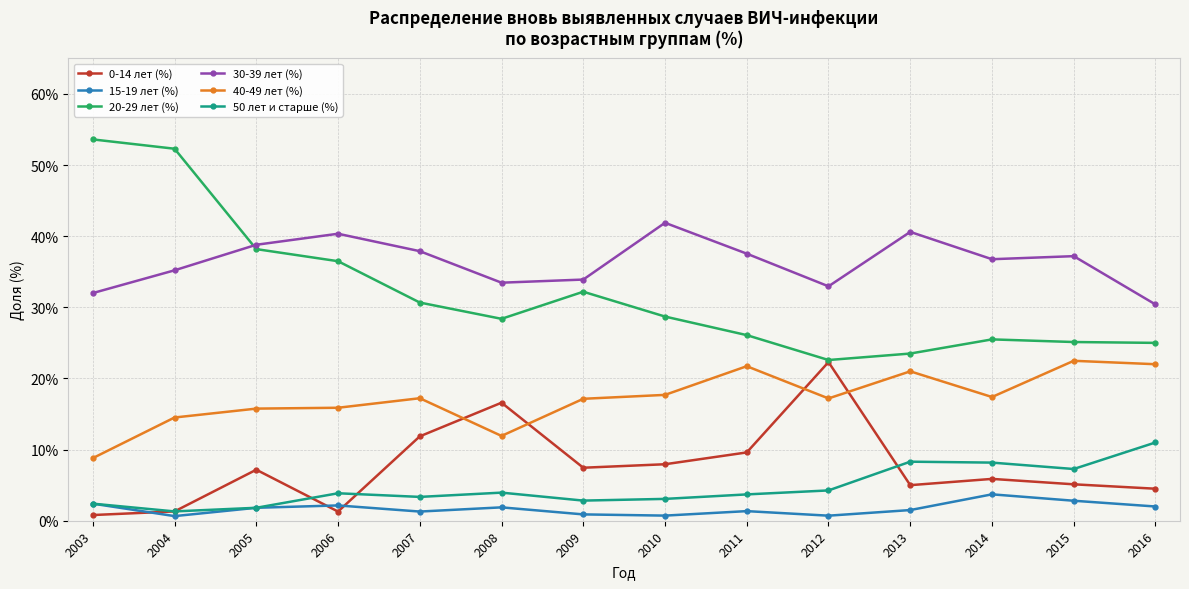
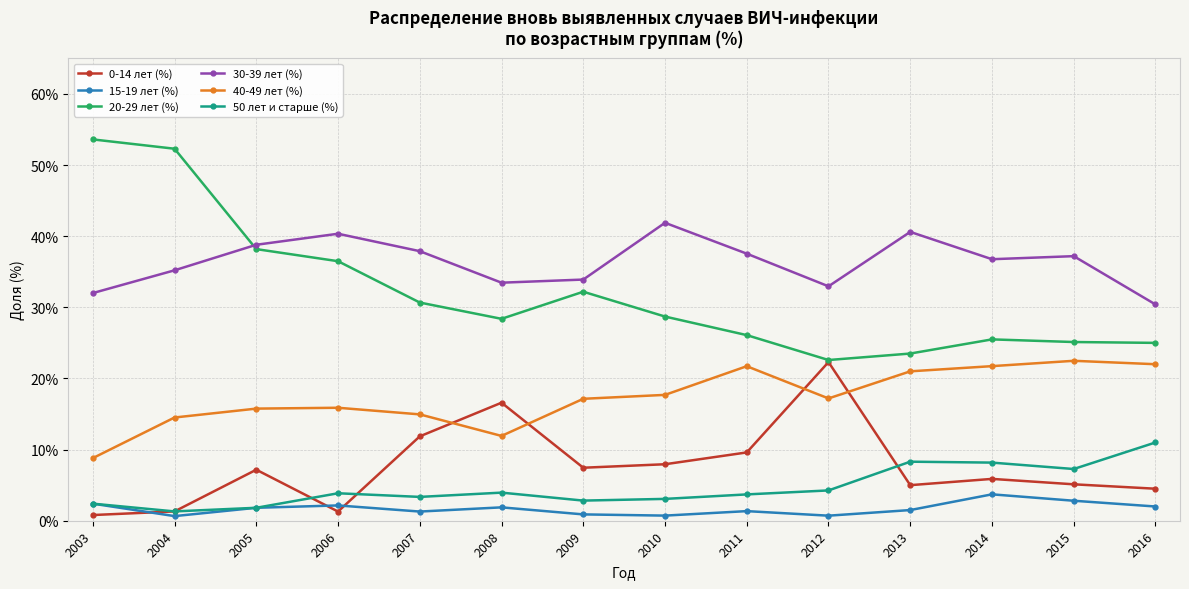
  {
    "0-14 лет (%)": {
      "2003": "1%",
      "2005": "7%",
      "2006": "1%",
      "2007": "12%",
      "2008": "17%",
      "2009": "7%",
      "2010": "8%",
      "2011": "10%",
      "2013": "5%",
      "2014": "6%",
      "2015": "5%",
      "2016": "5%"
    },
    "15-19 лет (%)": {
      "2004": "1%",
      "2006": "2%",
      "2007": "1%",
      "2008": "2%",
      "2009": "1%",
      "2010": "1%",
      "2011": "1%",
      "2012": "1%",
      "2013": "2%",
      "2014": "4%",
      "2015": "3%",
      "2016": "2%"
    },
    "30-39 лет (%)": {
      "2003": "32%",
      "2004": "35%",
      "2005": "39%",
      "2006": "40%",
      "2007": "38%",
      "2008": "33%",
      "2009": "34%",
      "2010": "42%",
      "2011": "38%",
      "2012": "33%",
      "2013": "41%",
      "2014": "37%",
      "2015": "37%",
      "2016": "30%"
    },
    "40-49 лет (%)": {
      "2003": "9%",
      "2004": "15%",
      "2005": "16%",
      "2006": "16%",
-     "2007": "17%",
+     "2007": "15%",
      "2008": "12%",
      "2009": "17%",
      "2010": "18%",
      "2011": "22%",
      "2012": "17%",
      "2013": "21%",
-     "2014": "17%",
+     "2014": "22%",
      "2015": "22%",
      "2016": "22%"
    }
  }
